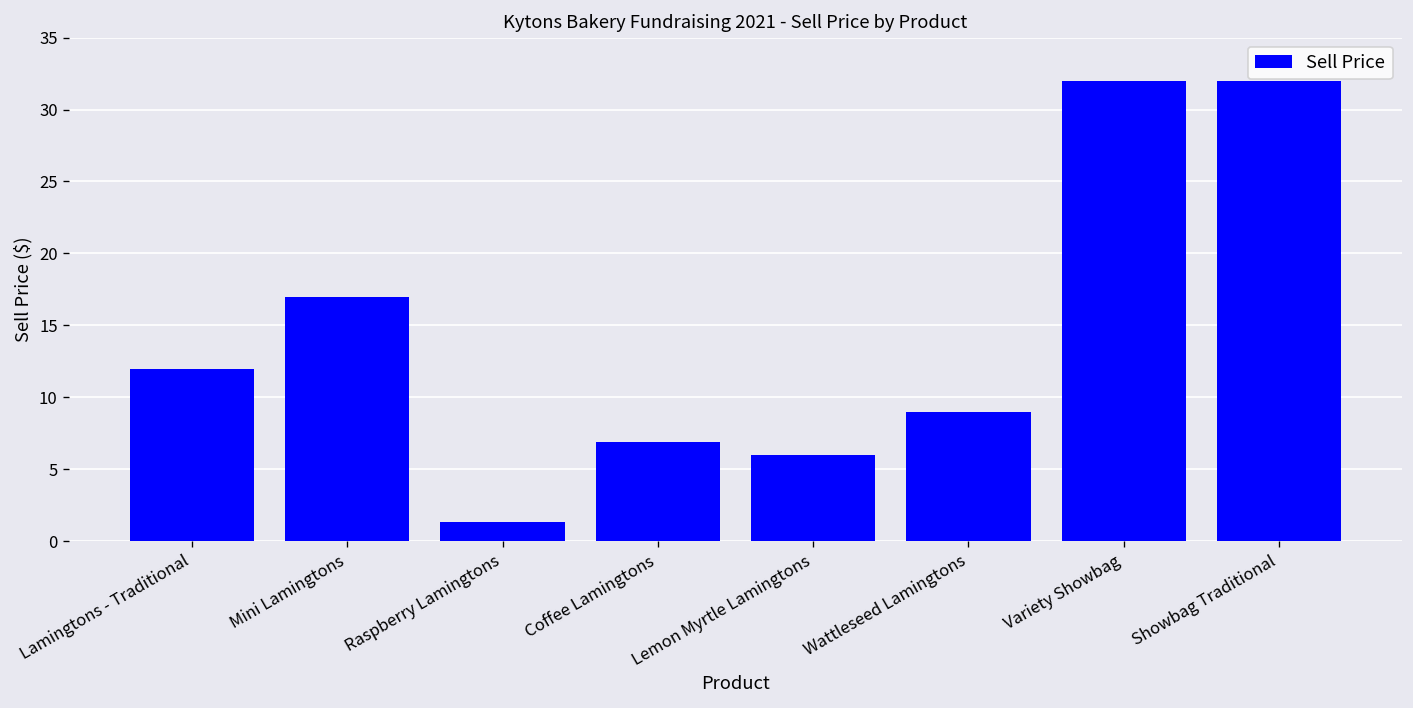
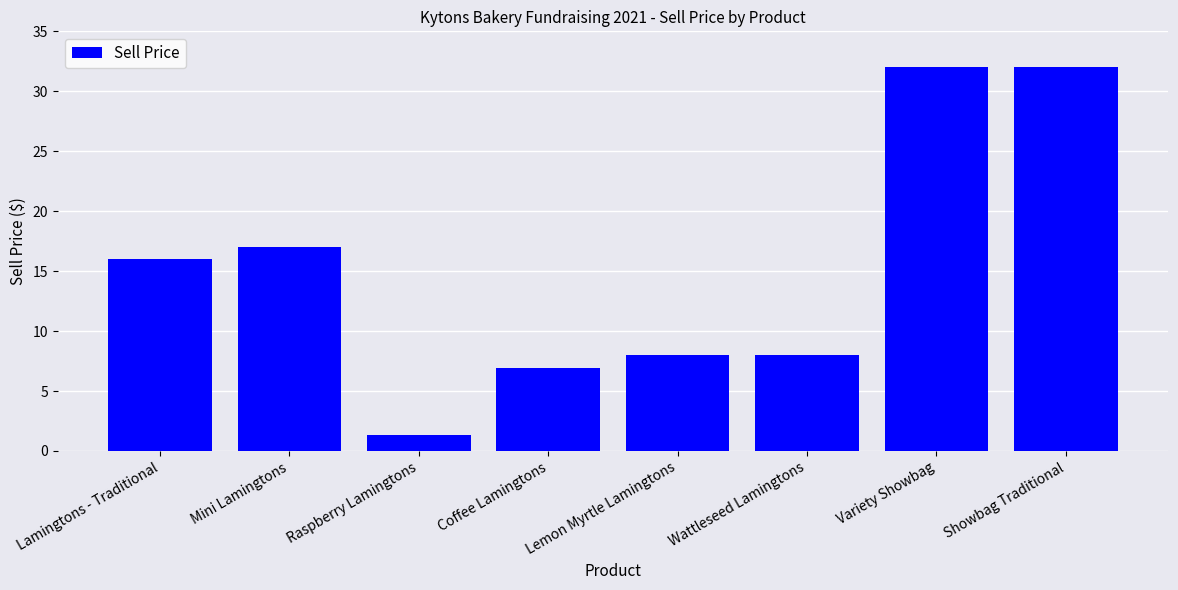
  {
-   "Lamingtons - Traditional": 12,
+   "Lamingtons - Traditional": 16,
    "Mini Lamingtons": 17,
    "Raspberry Lamingtons": 1.3,
    "Coffee Lamingtons": 7,
-   "Lemon Myrtle Lamingtons": 6,
-   "Wattleseed Lamingtons": 9,
+   "Lemon Myrtle Lamingtons": 8,
+   "Wattleseed Lamingtons": 8,
    "Variety Showbag": 32,
    "Showbag Traditional": 32
  }
